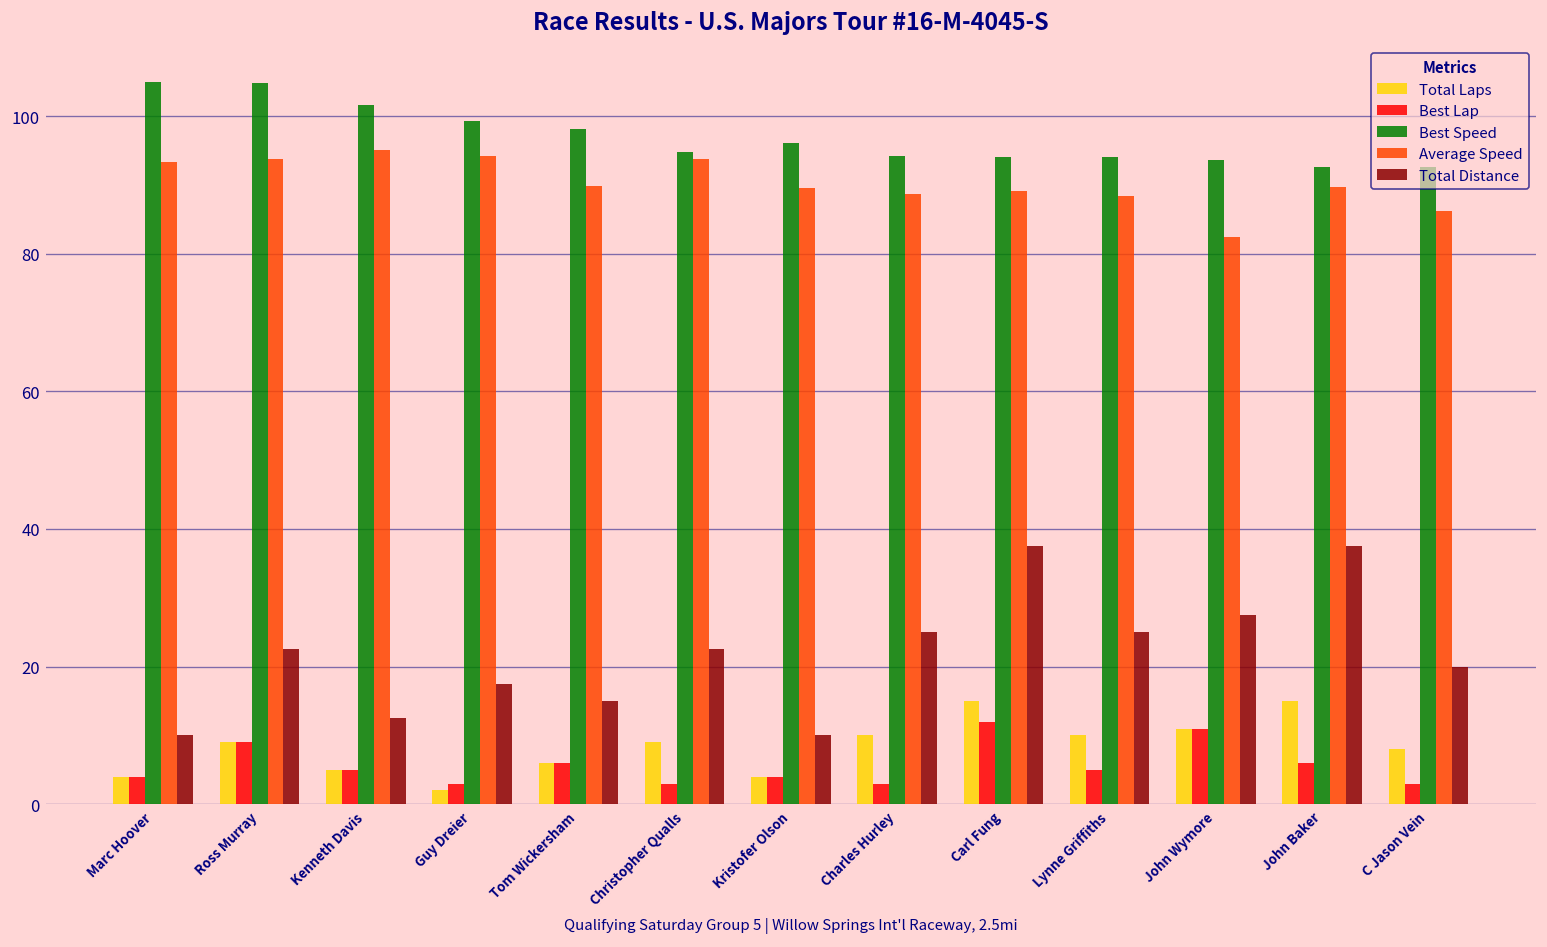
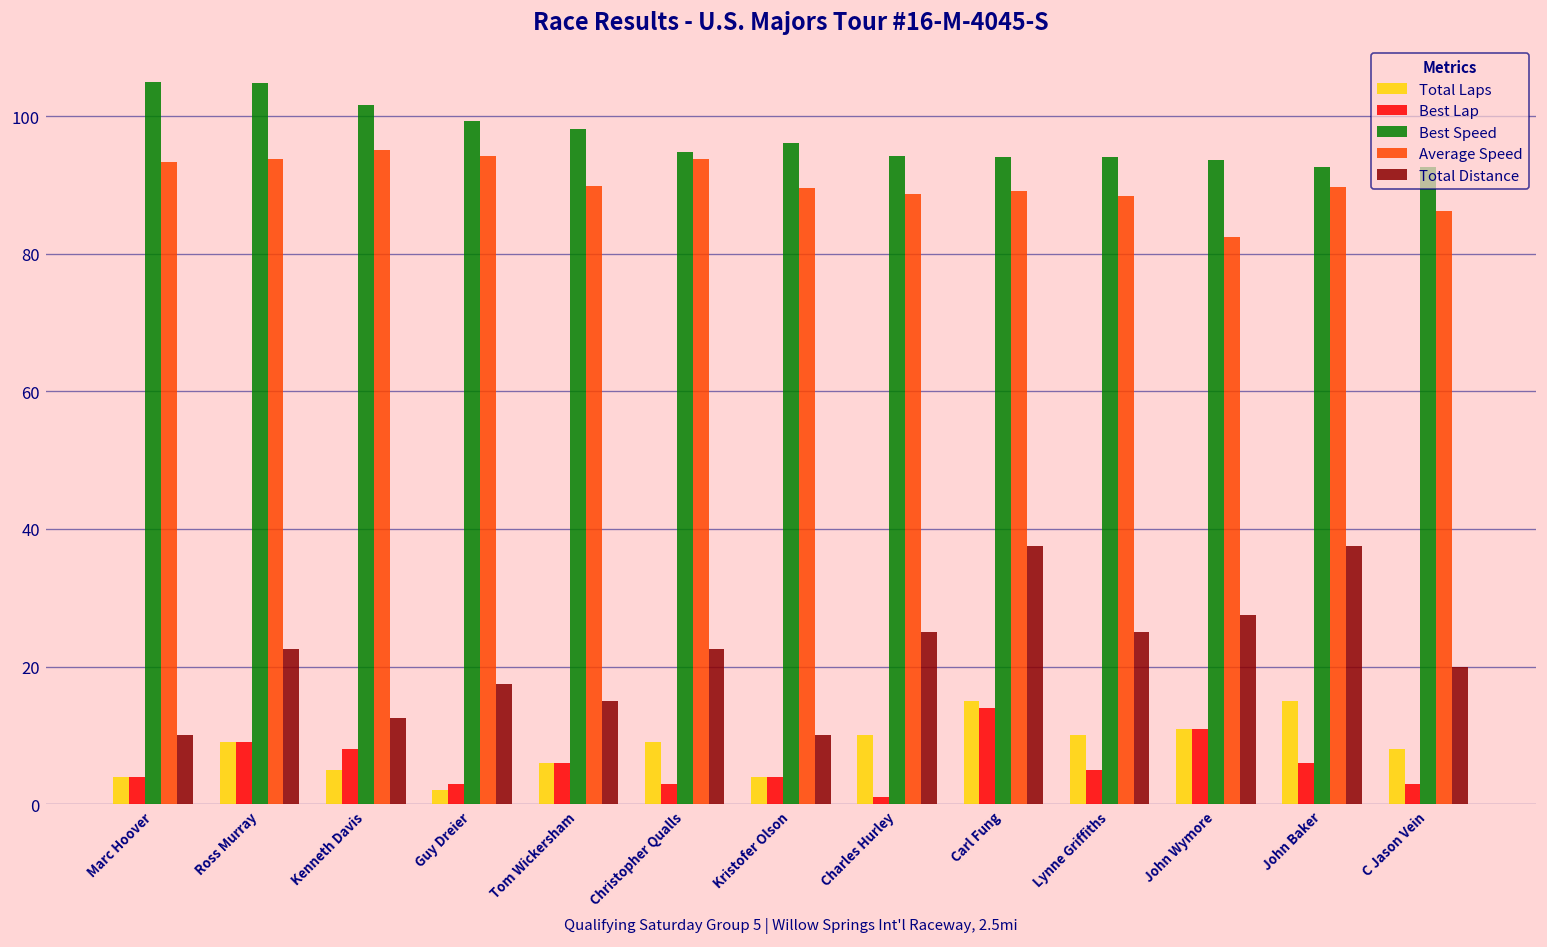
  {
    "Total Laps": {
      "Marc Hoover": 4,
      "Ross Murray": 9,
      "Kenneth Davis": 5,
      "Guy Dreier": 2,
      "Tom Wickersham": 6,
      "Christopher Qualls": 9,
      "Kristofer Olson": 4,
      "Charles Hurley": 10,
      "Carl Fung": 15,
      "Lynne Griffiths": 10,
      "John Wymore": 11,
      "John Baker": 15,
      "C Jason Vein": 8
    },
    "Best Lap": {
      "Marc Hoover": 4,
      "Ross Murray": 9,
-     "Kenneth Davis": 5,
+     "Kenneth Davis": 8,
      "Guy Dreier": 3,
      "Tom Wickersham": 6,
      "Christopher Qualls": 3,
      "Kristofer Olson": 4,
-     "Charles Hurley": 3,
-     "Carl Fung": 12,
+     "Charles Hurley": 1,
+     "Carl Fung": 14,
      "Lynne Griffiths": 5,
      "John Wymore": 11,
      "John Baker": 6,
      "C Jason Vein": 3
    },
    "Best Speed": {
      "Marc Hoover": 105,
      "Ross Murray": 105,
      "Kenneth Davis": 102,
      "Guy Dreier": 99,
      "Tom Wickersham": 98,
      "Christopher Qualls": 95,
      "Kristofer Olson": 96,
      "Charles Hurley": 94,
      "Carl Fung": 94,
      "Lynne Griffiths": 94,
      "John Wymore": 94,
      "John Baker": 93
    },
    "Average Speed": {
      "Marc Hoover": 93,
      "Ross Murray": 94,
      "Kenneth Davis": 95,
      "Guy Dreier": 94,
      "Tom Wickersham": 90,
      "Christopher Qualls": 94,
      "Kristofer Olson": 90,
      "Charles Hurley": 89,
      "Carl Fung": 89,
      "Lynne Griffiths": 88,
      "John Wymore": 82,
      "John Baker": 90,
      "C Jason Vein": 86
    },
    "Total Distance": {
      "Marc Hoover": 10,
      "Ross Murray": 23,
      "Kenneth Davis": 13,
      "Guy Dreier": 18,
      "Tom Wickersham": 15,
      "Christopher Qualls": 23,
      "Kristofer Olson": 10,
      "Charles Hurley": 25,
      "Carl Fung": 38,
      "Lynne Griffiths": 25,
      "John Wymore": 28,
      "John Baker": 38,
      "C Jason Vein": 20
    }
  }
